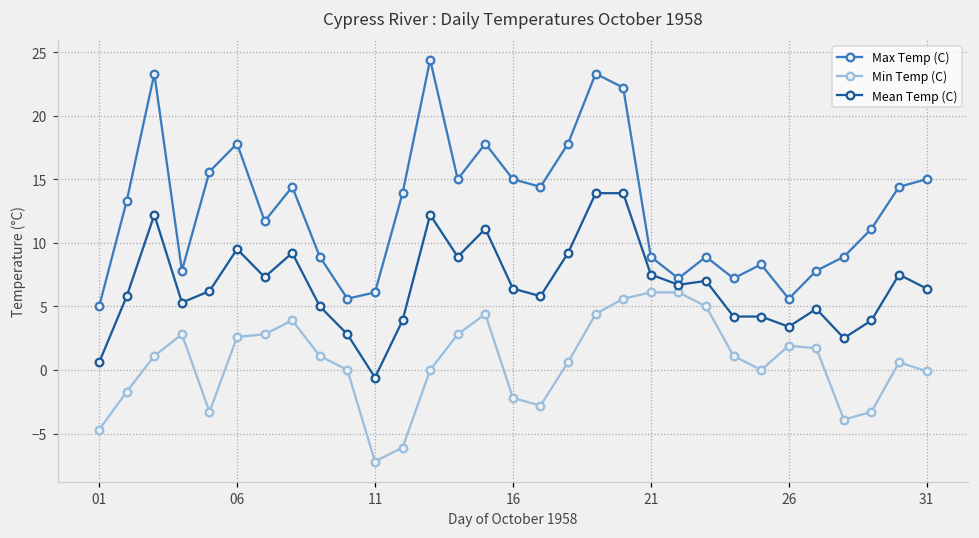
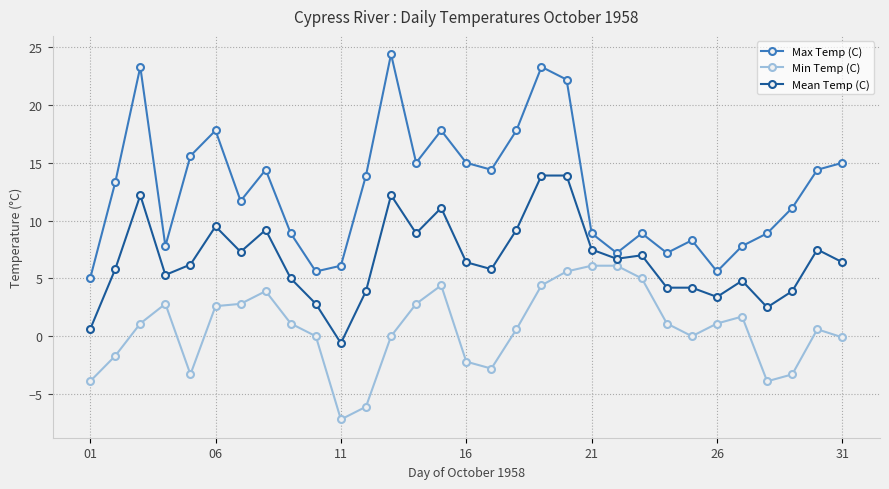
  {
    "Min Temp (C)": {
-     "01": -4.7,
+     "01": -3.9,
      "06": 2.6,
      "11": -7.2,
      "16": -2.2,
      "21": 6.1,
-     "26": 1.9,
+     "26": 1.1,
      "31": -0.1
    }
  }
